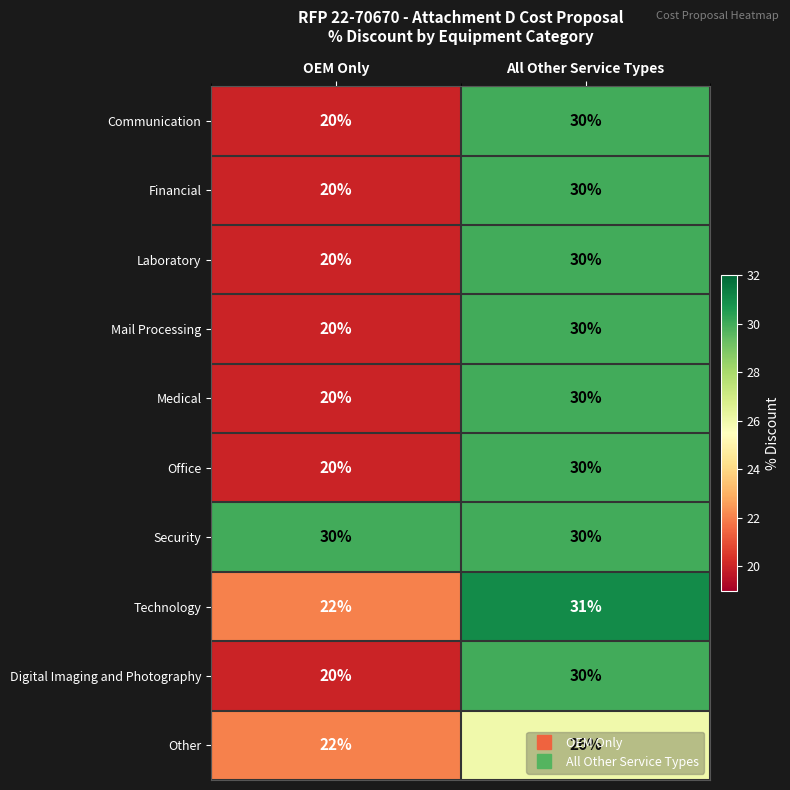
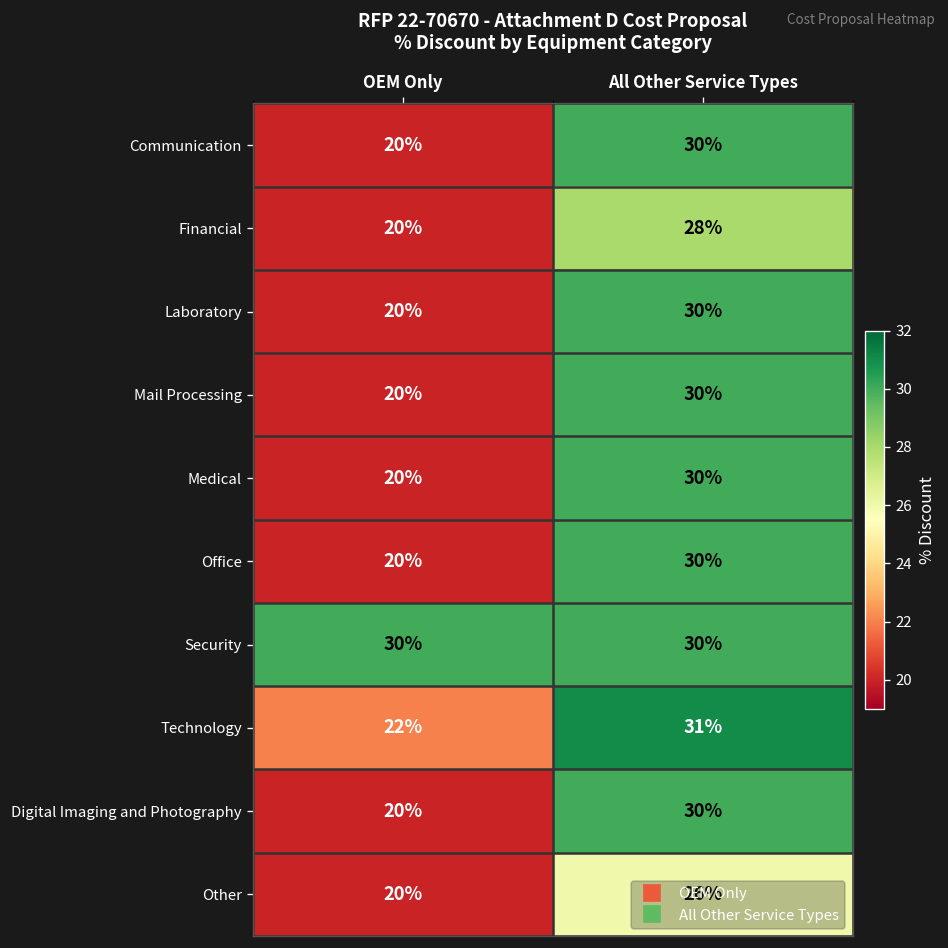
  {
    "Communication": {
      "OEM Only": "20%",
      "All Other Service Types": "30%"
    },
    "Financial": {
      "OEM Only": "20%",
-     "All Other Service Types": "30%"
+     "All Other Service Types": "28%"
    },
    "Laboratory": {
      "OEM Only": "20%",
      "All Other Service Types": "30%"
    },
    "Mail Processing": {
      "OEM Only": "20%",
      "All Other Service Types": "30%"
    },
    "Medical": {
      "OEM Only": "20%",
      "All Other Service Types": "30%"
    },
    "Office": {
      "OEM Only": "20%",
      "All Other Service Types": "30%"
    },
    "Security": {
      "OEM Only": "30%",
      "All Other Service Types": "30%"
    },
    "Technology": {
      "OEM Only": "22%",
      "All Other Service Types": "31%"
    },
    "Digital Imaging and Photography": {
      "OEM Only": "20%",
      "All Other Service Types": "30%"
    },
    "Other": {
-     "OEM Only": "22%"
+     "OEM Only": "20%"
    }
  }
